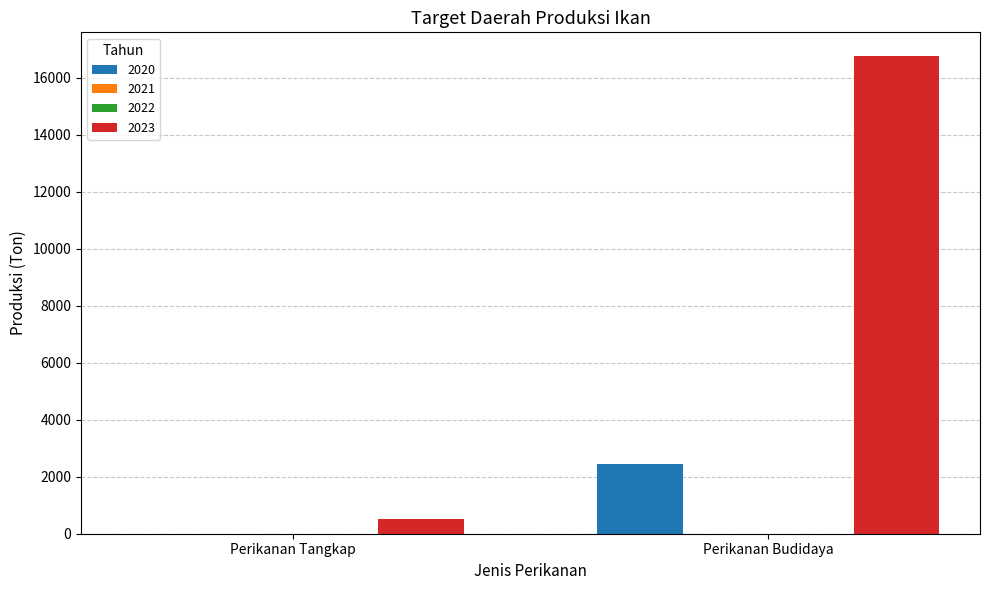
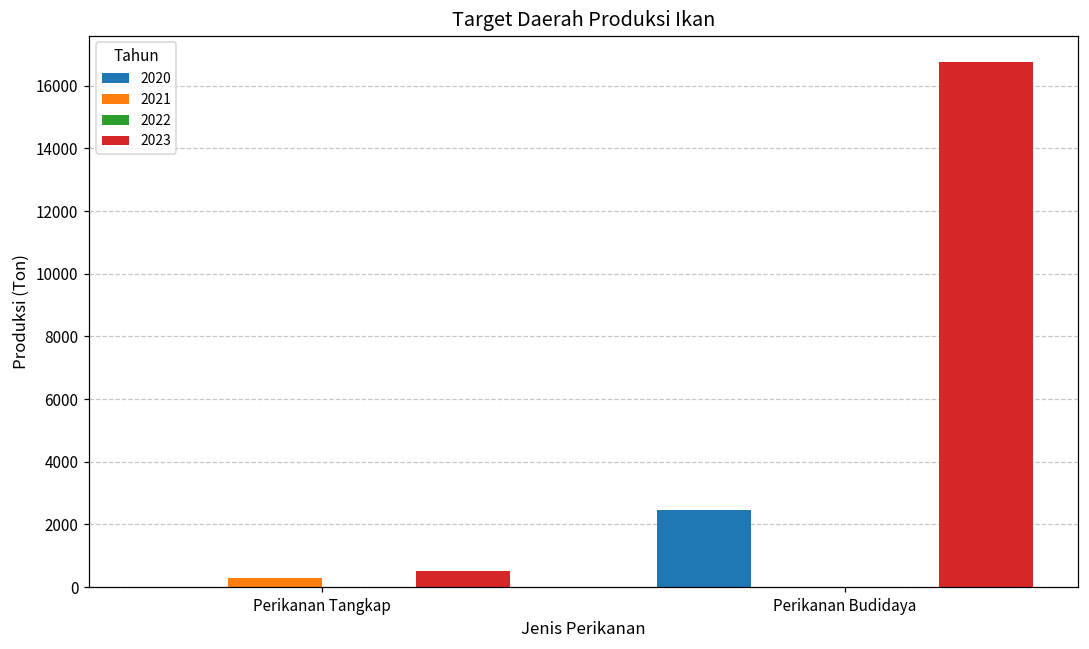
  {
    "2020": {
      "Perikanan Tangkap": 0,
      "Perikanan Budidaya": 2400
    },
    "2021": {
-     "Perikanan Tangkap": 0,
+     "Perikanan Tangkap": 300,
      "Perikanan Budidaya": 0
    },
    "2022": {
      "Perikanan Tangkap": 0,
      "Perikanan Budidaya": 0
    },
    "2023": {
      "Perikanan Tangkap": 500,
      "Perikanan Budidaya": 16800
    }
  }
